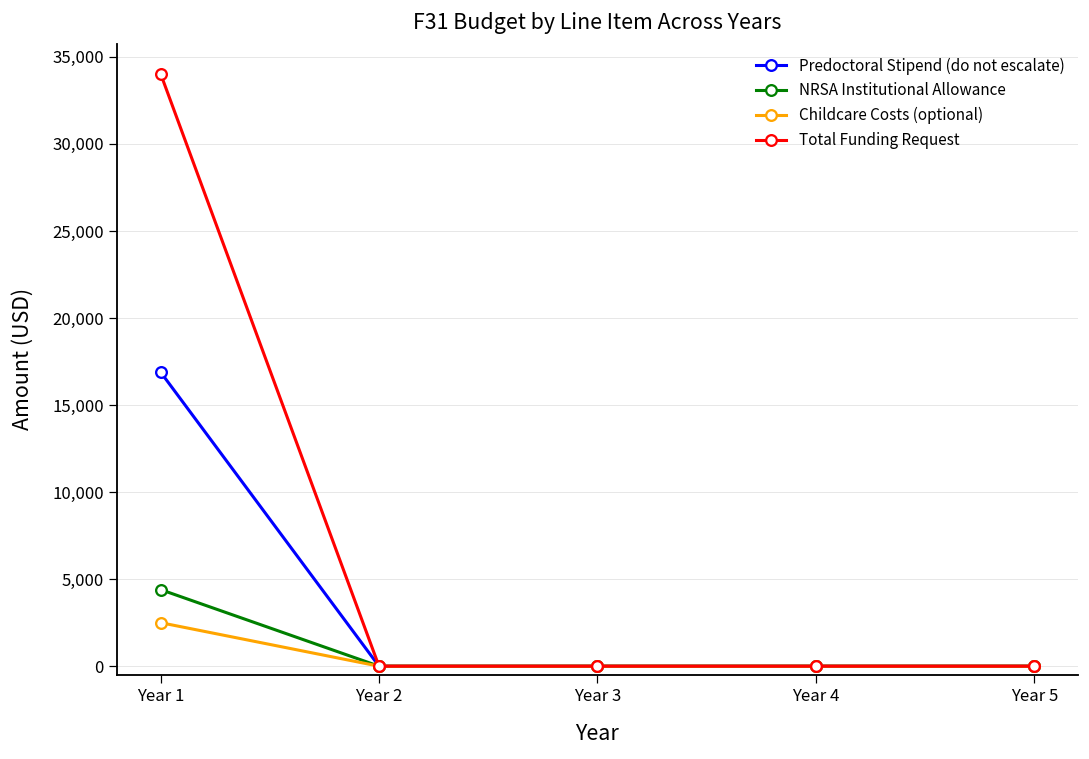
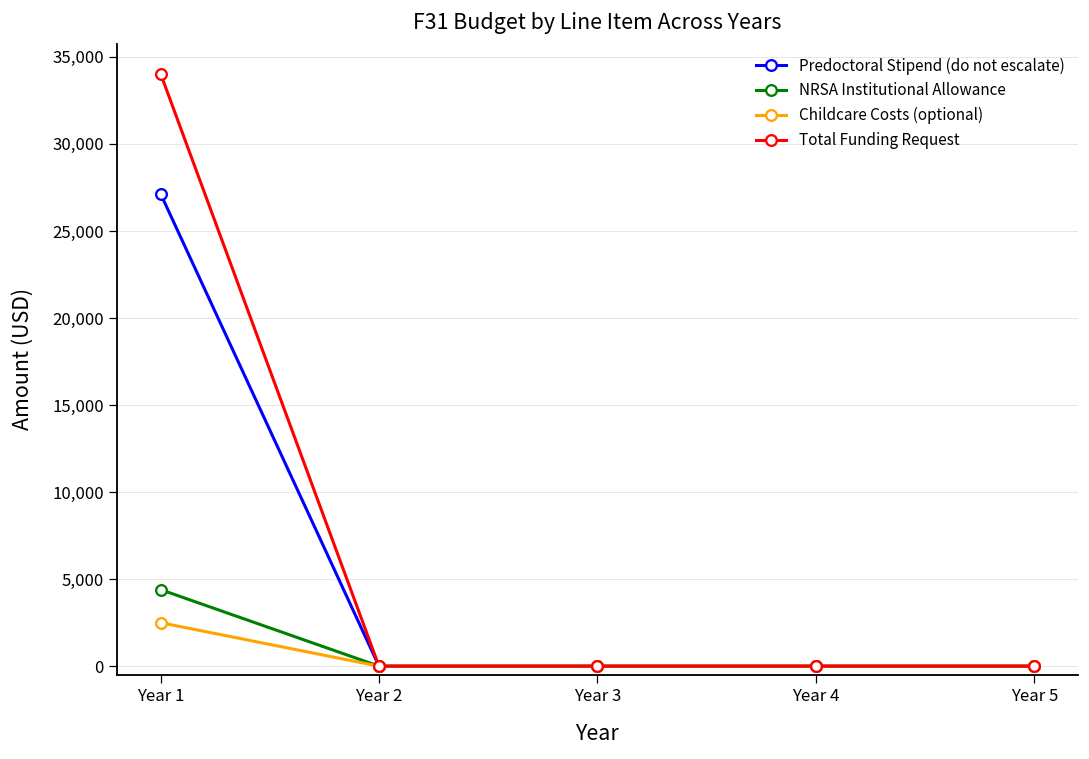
  {
    "Predoctoral Stipend (do not escalate)": {
-     "Year 1": "16,900"
+     "Year 1": "27,100"
    },
    "NRSA Institutional Allowance": {
      "Year 1": "4,400"
    },
    "Childcare Costs (optional)": {
      "Year 1": "2,500"
    },
    "Total Funding Request": {
      "Year 1": "34,000"
    }
  }
